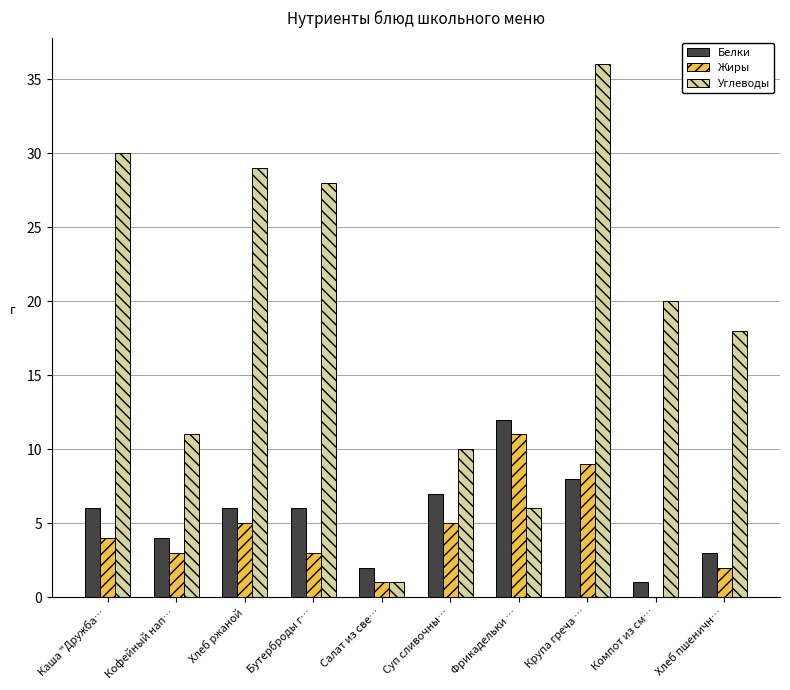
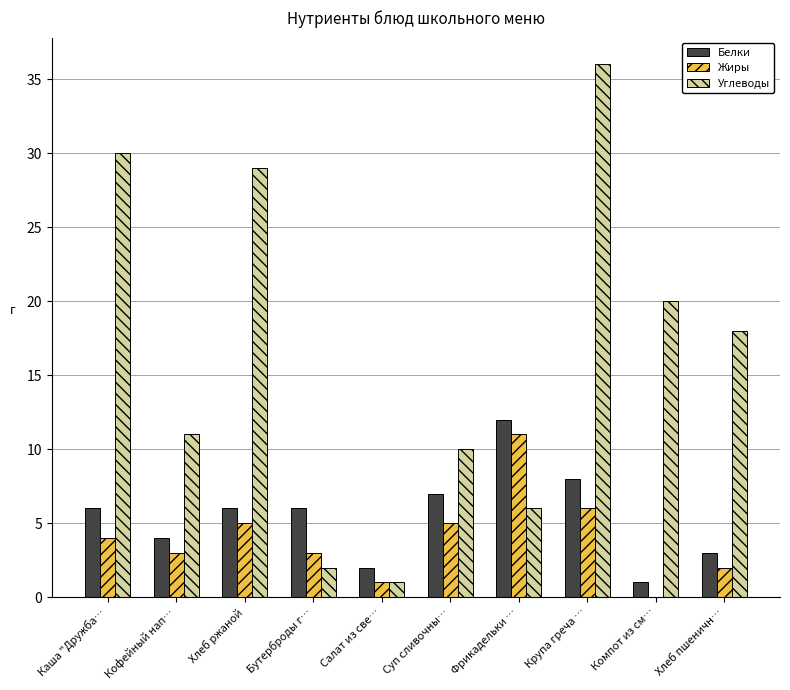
  {
    "Белки": {
      "Каша \"Дружба…": 6,
      "Кофейный нап…": 4,
      "Хлеб ржаной": 6,
      "Бутерброды г…": 6,
      "Салат из све…": 2,
      "Суп сливочны…": 7,
      "Фрикадельки …": 12,
      "Крупа греча …": 8,
      "Компот из см…": 1,
      "Хлеб пшеничн…": 3
    },
    "Жиры": {
      "Каша \"Дружба…": 4,
      "Кофейный нап…": 3,
      "Хлеб ржаной": 5,
      "Бутерброды г…": 3,
      "Салат из све…": 1,
      "Суп сливочны…": 5,
      "Фрикадельки …": 11,
-     "Крупа греча …": 9,
+     "Крупа греча …": 6,
      "Компот из см…": 0,
      "Хлеб пшеничн…": 2
    },
    "Углеводы": {
      "Каша \"Дружба…": 30,
      "Кофейный нап…": 11,
      "Хлеб ржаной": 29,
-     "Бутерброды г…": 28,
+     "Бутерброды г…": 2,
      "Салат из све…": 1,
      "Суп сливочны…": 10,
      "Фрикадельки …": 6,
      "Крупа греча …": 36,
      "Компот из см…": 20,
      "Хлеб пшеничн…": 18
    }
  }
